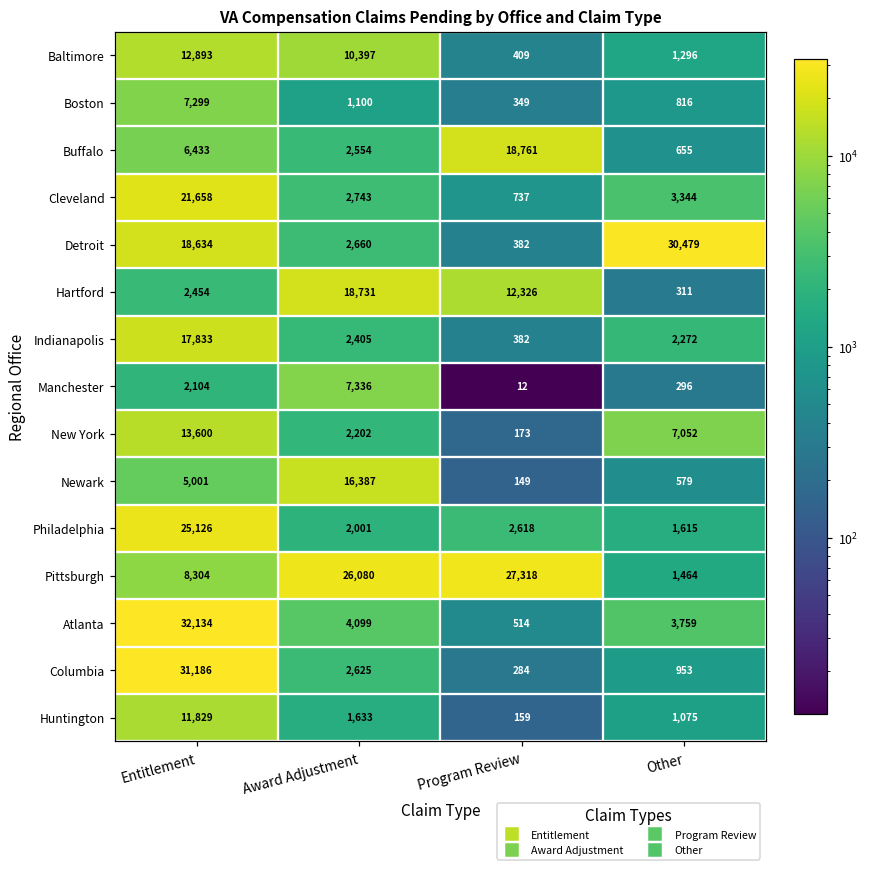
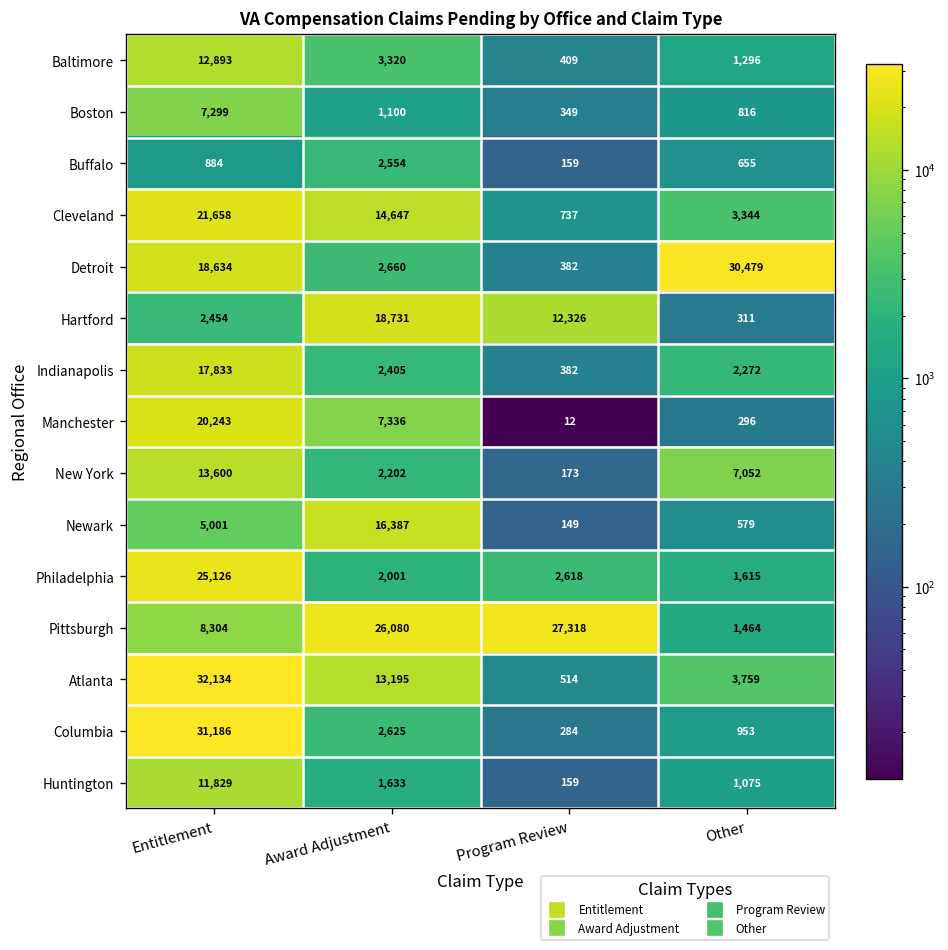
  {
    "Baltimore": {
      "Entitlement": "12,893",
-     "Award Adjustment": "10,397",
+     "Award Adjustment": "3,320",
      "Program Review": "409",
      "Other": "1,296"
    },
    "Boston": {
      "Entitlement": "7,299",
      "Award Adjustment": "1,100",
      "Program Review": "349",
      "Other": "816"
    },
    "Buffalo": {
-     "Entitlement": "6,433",
+     "Entitlement": "884",
      "Award Adjustment": "2,554",
-     "Program Review": "18,761",
+     "Program Review": "159",
      "Other": "655"
    },
    "Cleveland": {
      "Entitlement": "21,658",
-     "Award Adjustment": "2,743",
+     "Award Adjustment": "14,647",
      "Program Review": "737",
      "Other": "3,344"
    },
    "Detroit": {
      "Entitlement": "18,634",
      "Award Adjustment": "2,660",
      "Program Review": "382",
      "Other": "30,479"
    },
    "Hartford": {
      "Entitlement": "2,454",
      "Award Adjustment": "18,731",
      "Program Review": "12,326",
      "Other": "311"
    },
    "Indianapolis": {
      "Entitlement": "17,833",
      "Award Adjustment": "2,405",
      "Program Review": "382",
      "Other": "2,272"
    },
    "Manchester": {
-     "Entitlement": "2,104",
+     "Entitlement": "20,243",
      "Award Adjustment": "7,336",
      "Program Review": "12",
      "Other": "296"
    },
    "New York": {
      "Entitlement": "13,600",
      "Award Adjustment": "2,202",
      "Program Review": "173",
      "Other": "7,052"
    },
    "Newark": {
      "Entitlement": "5,001",
      "Award Adjustment": "16,387",
      "Program Review": "149",
      "Other": "579"
    },
    "Philadelphia": {
      "Entitlement": "25,126",
      "Award Adjustment": "2,001",
      "Program Review": "2,618",
      "Other": "1,615"
    },
    "Pittsburgh": {
      "Entitlement": "8,304",
      "Award Adjustment": "26,080",
      "Program Review": "27,318",
      "Other": "1,464"
    },
    "Atlanta": {
      "Entitlement": "32,134",
-     "Award Adjustment": "4,099",
+     "Award Adjustment": "13,195",
      "Program Review": "514",
      "Other": "3,759"
    },
    "Columbia": {
      "Entitlement": "31,186",
      "Award Adjustment": "2,625",
      "Program Review": "284",
      "Other": "953"
    },
    "Huntington": {
      "Entitlement": "11,829",
      "Award Adjustment": "1,633",
      "Program Review": "159",
      "Other": "1,075"
    }
  }
